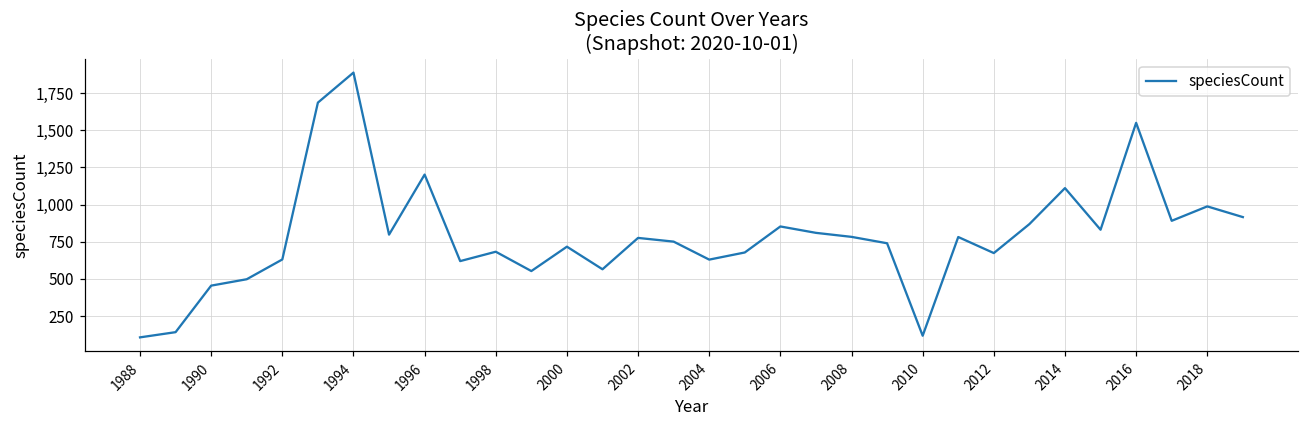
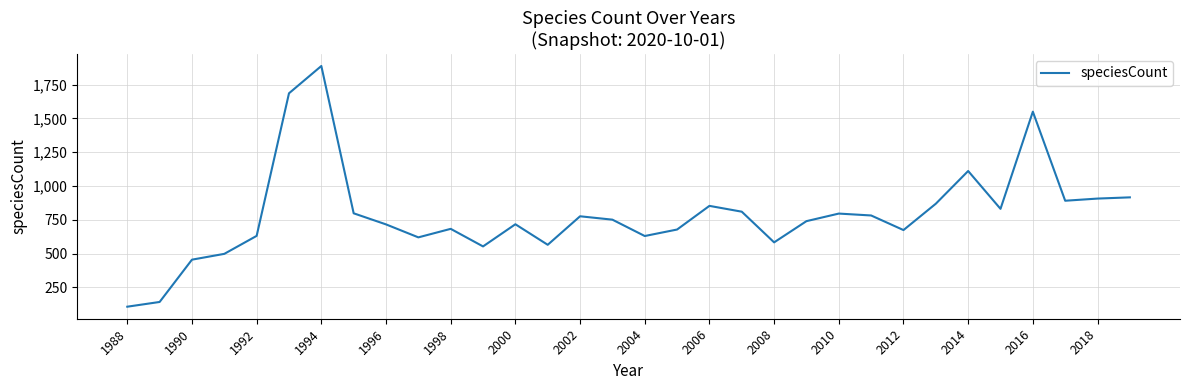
  {
    "1988": "110",
    "1990": "460",
    "1992": "630",
    "1994": "1,890",
-   "1996": "1,200",
+   "1996": "720",
    "1998": "680",
    "2000": "720",
    "2002": "780",
    "2004": "630",
    "2006": "850",
-   "2008": "780",
-   "2010": "120",
+   "2008": "580",
+   "2010": "800",
    "2012": "670",
    "2014": "1,110",
    "2016": "1,550",
-   "2018": "990"
+   "2018": "910"
  }
